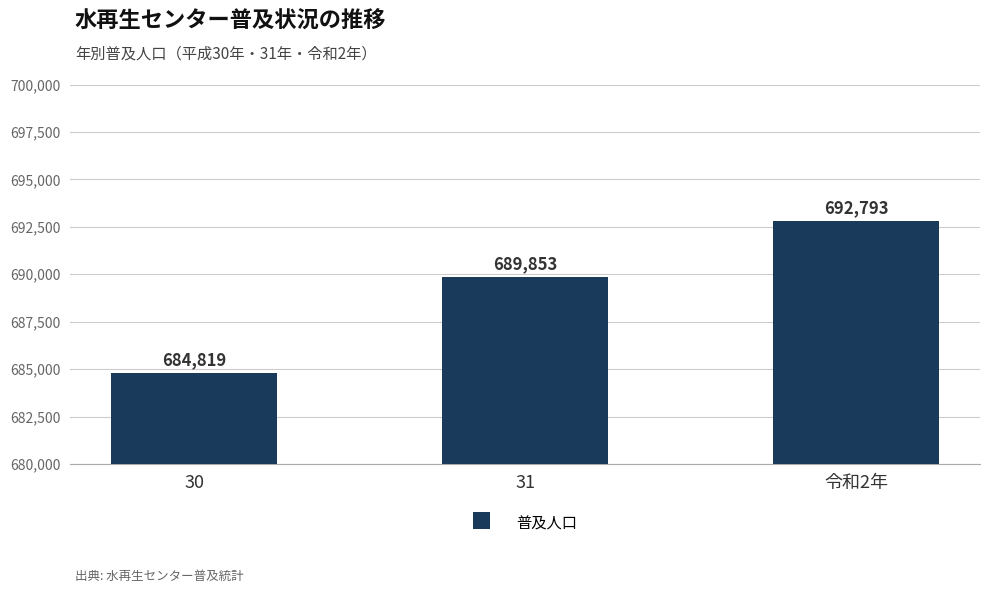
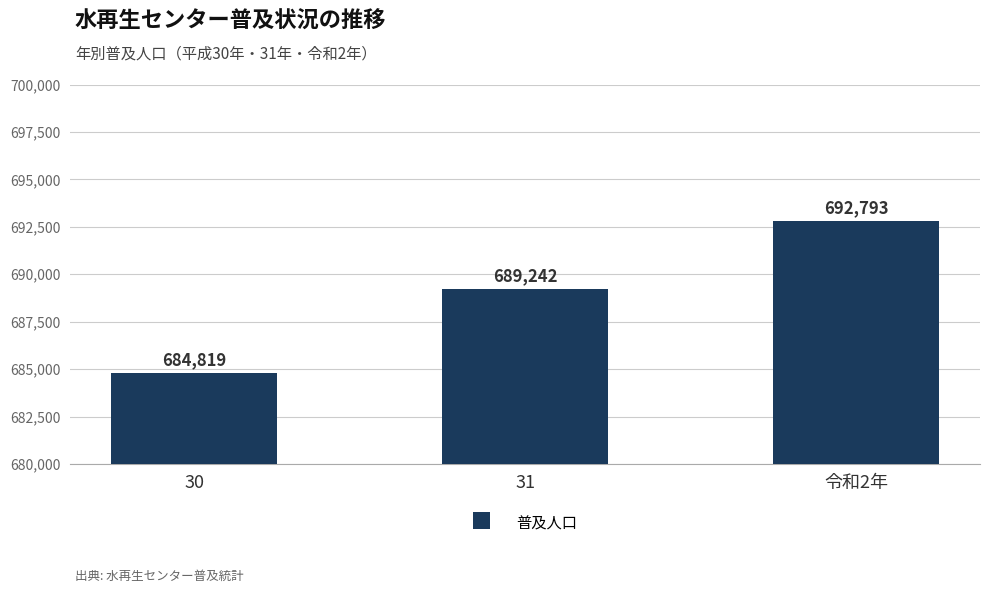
  {
    "30": "684,819",
-   "31": "689,853",
+   "31": "689,242",
    "令和2年": "692,793"
  }
